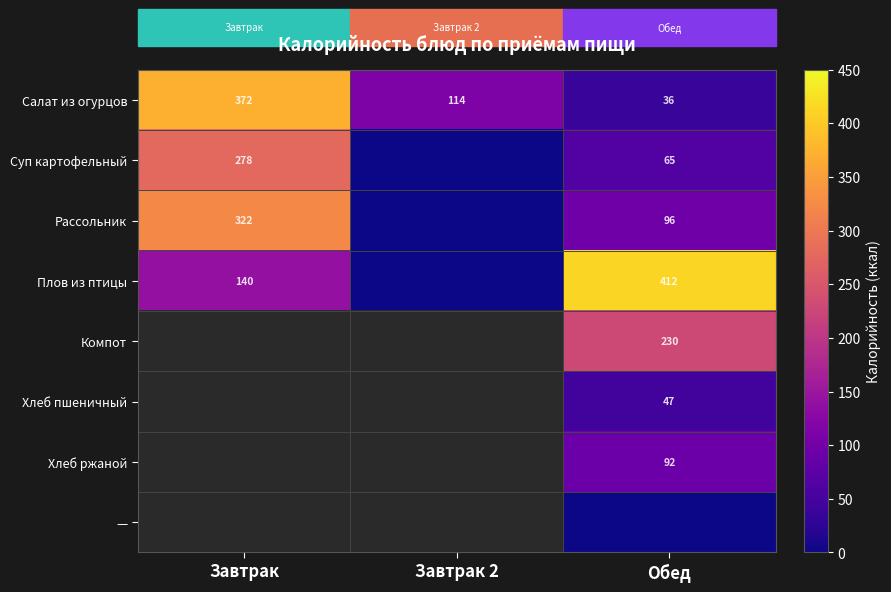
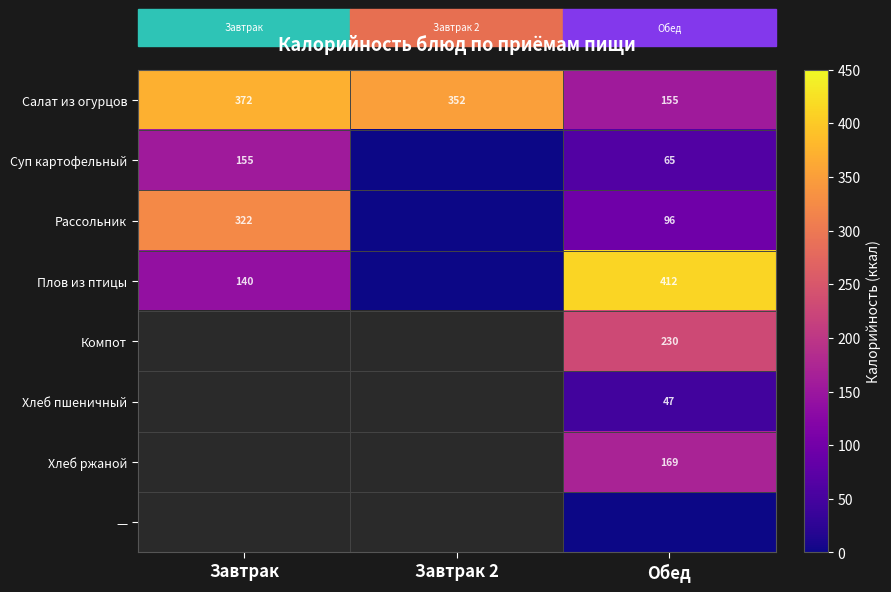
  {
    "Салат из огурцов": {
      "Завтрак": 372,
-     "Завтрак 2": 114,
-     "Обед": 36
+     "Завтрак 2": 352,
+     "Обед": 155
    },
    "Суп картофельный": {
-     "Завтрак": 278,
+     "Завтрак": 155,
      "Обед": 65
    },
    "Рассольник": {
      "Завтрак": 322,
      "Обед": 96
    },
    "Плов из птицы": {
      "Завтрак": 140,
      "Обед": 412
    },
    "Компот": {
      "Обед": 230
    },
    "Хлеб пшеничный": {
      "Обед": 47
    },
    "Хлеб ржаной": {
-     "Обед": 92
+     "Обед": 169
    }
  }
